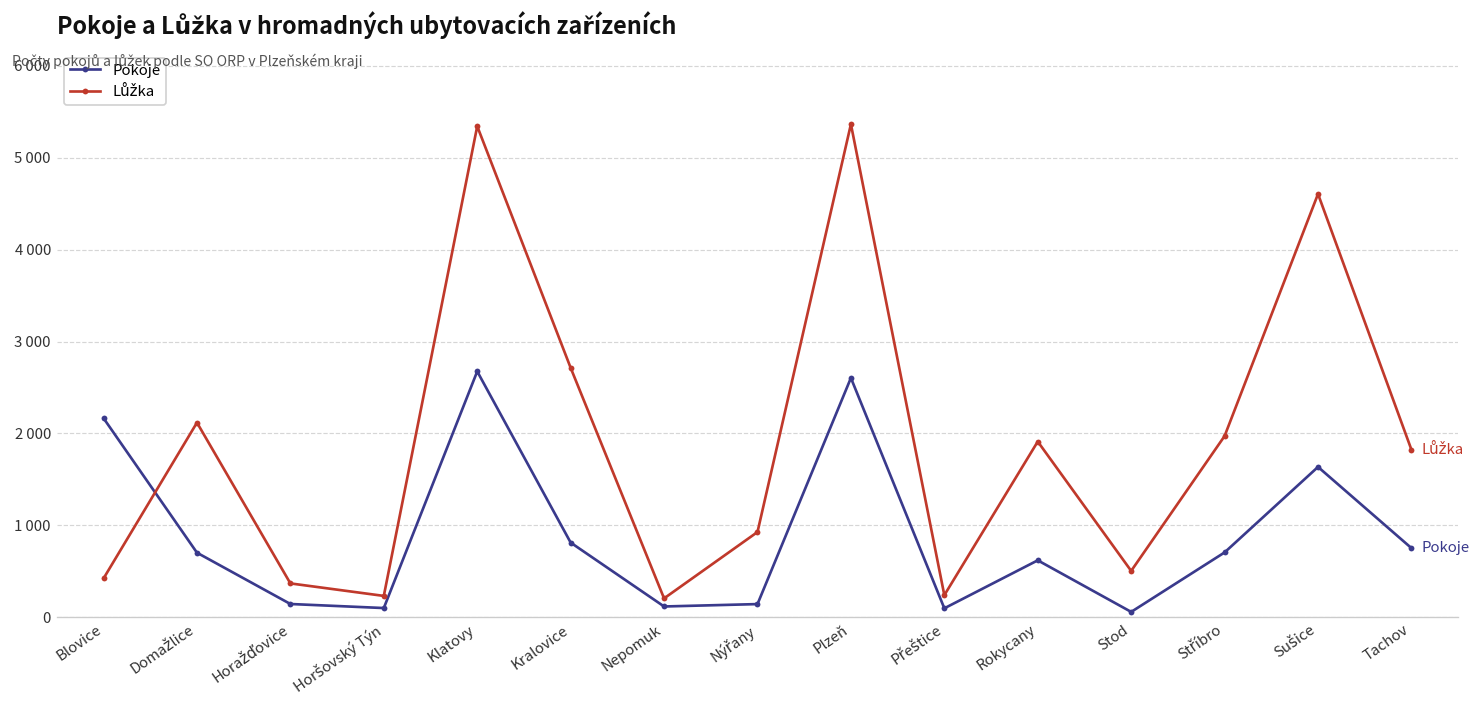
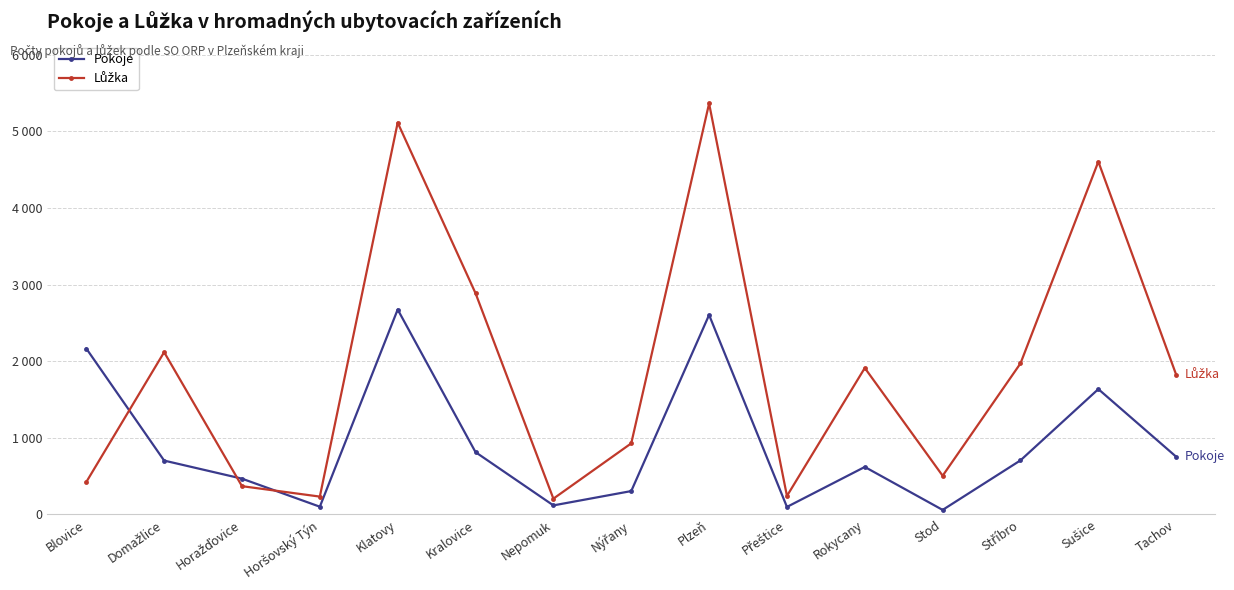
  {
    "Pokoje": {
      "Blovice": 2200,
      "Domažlice": 700,
-     "Horažďovice": 100,
+     "Horažďovice": 500,
      "Horšovský Týn": 100,
      "Klatovy": 2700,
      "Kralovice": 800,
      "Nepomuk": 100,
-     "Nýřany": 100,
+     "Nýřany": 300,
      "Plzeň": 2600,
      "Přeštice": 100,
      "Rokycany": 600,
      "Stod": 100,
      "Stříbro": 700,
      "Sušice": 1600,
      "Tachov": 800
    },
    "Lůžka": {
      "Blovice": 400,
      "Domažlice": 2100,
      "Horažďovice": 400,
      "Horšovský Týn": 200,
-     "Klatovy": 5300,
-     "Kralovice": 2700,
+     "Klatovy": 5100,
+     "Kralovice": 2900,
      "Nepomuk": 200,
      "Nýřany": 900,
      "Plzeň": 5400,
      "Přeštice": 200,
      "Rokycany": 1900,
      "Stod": 500,
      "Stříbro": 2000,
      "Sušice": 4600,
      "Tachov": 1800
    }
  }
